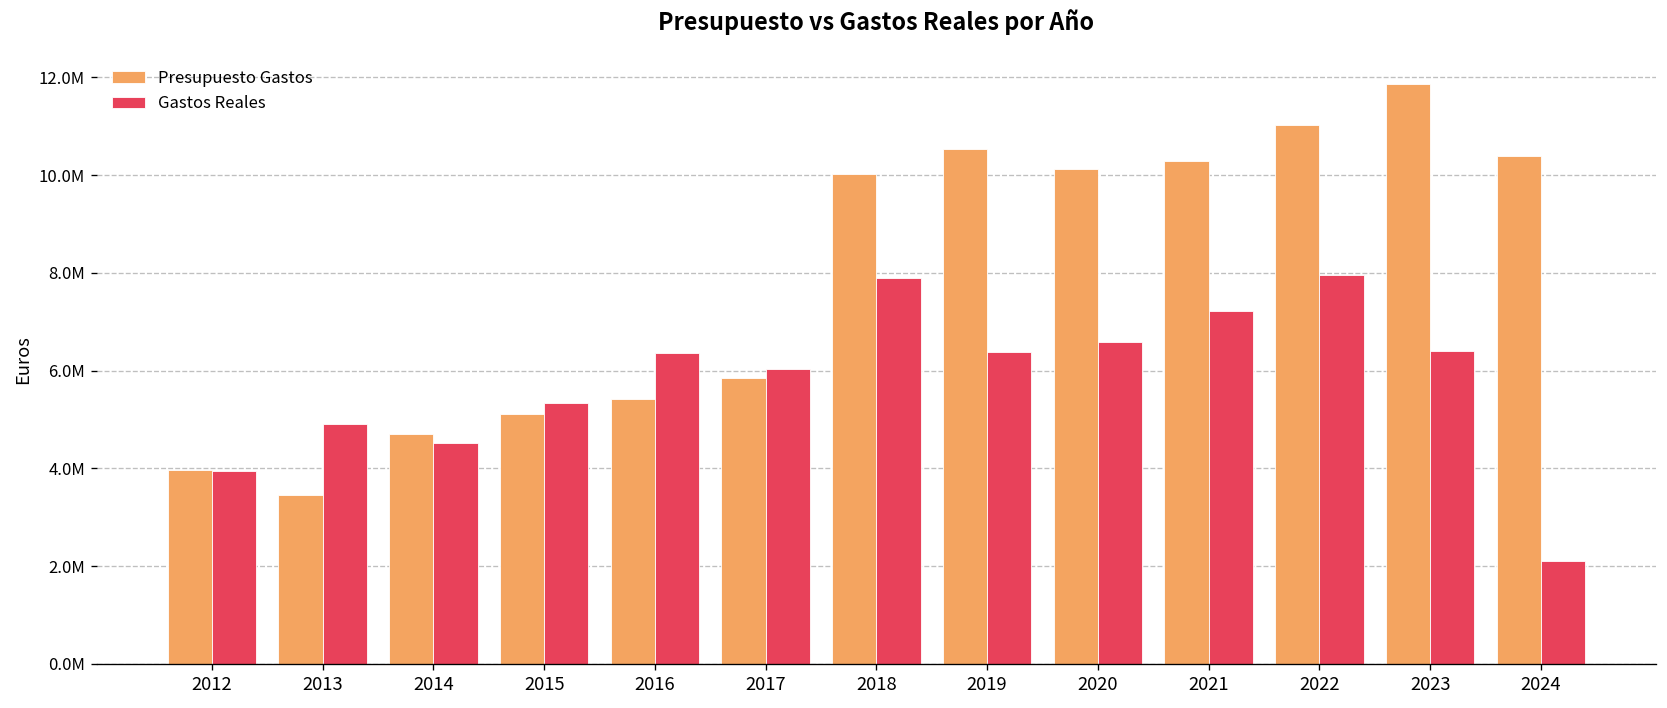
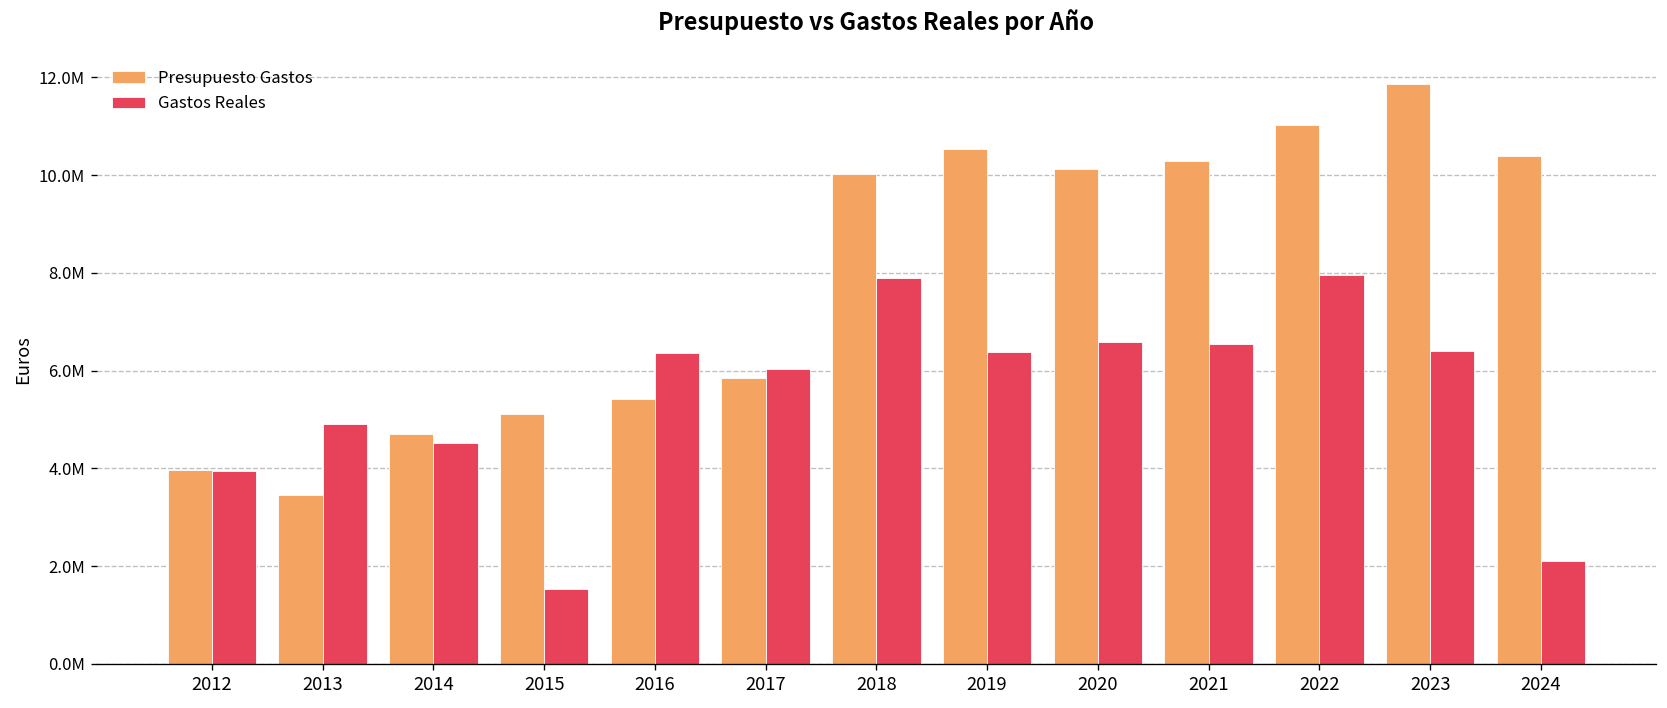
  {
    "Presupuesto Gastos": {
      "2012": 4000000,
      "2013": 3500000,
      "2014": 4700000,
      "2015": 5100000,
      "2016": 5400000,
      "2017": 5900000,
      "2018": 10000000,
      "2019": 10500000,
      "2020": 10100000,
      "2021": 10300000,
      "2022": 11000000,
      "2023": 11900000,
      "2024": 10400000
    },
    "Gastos Reales": {
      "2012": 3900000,
      "2013": 4900000,
      "2014": 4500000,
-     "2015": 5300000,
+     "2015": 1500000,
      "2016": 6400000,
      "2017": 6000000,
      "2018": 7900000,
      "2019": 6400000,
      "2020": 6600000,
-     "2021": 7200000,
+     "2021": 6600000,
      "2022": 8000000,
      "2023": 6400000,
      "2024": 2100000
    }
  }
